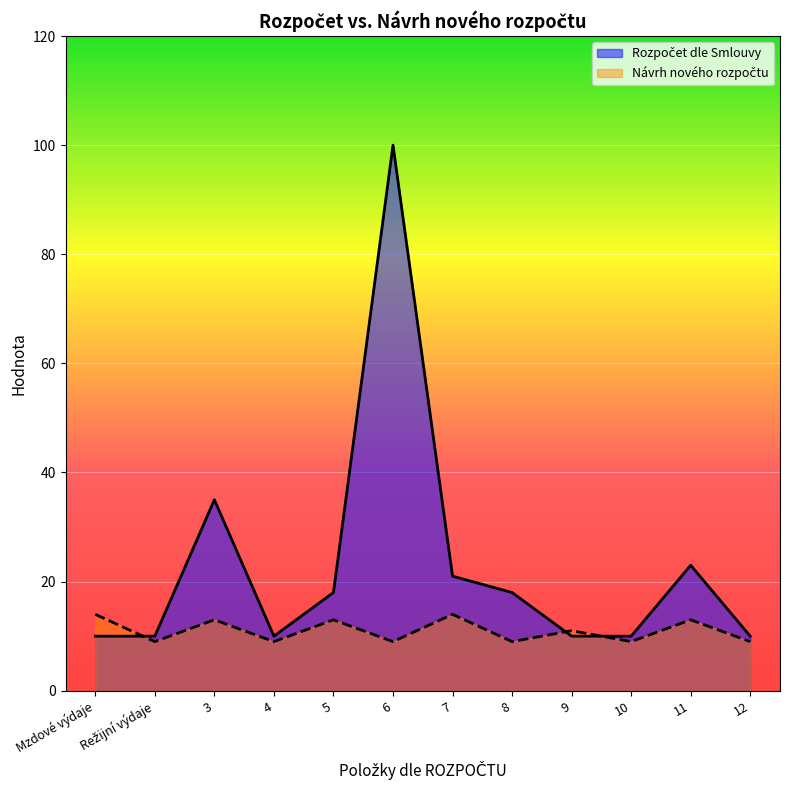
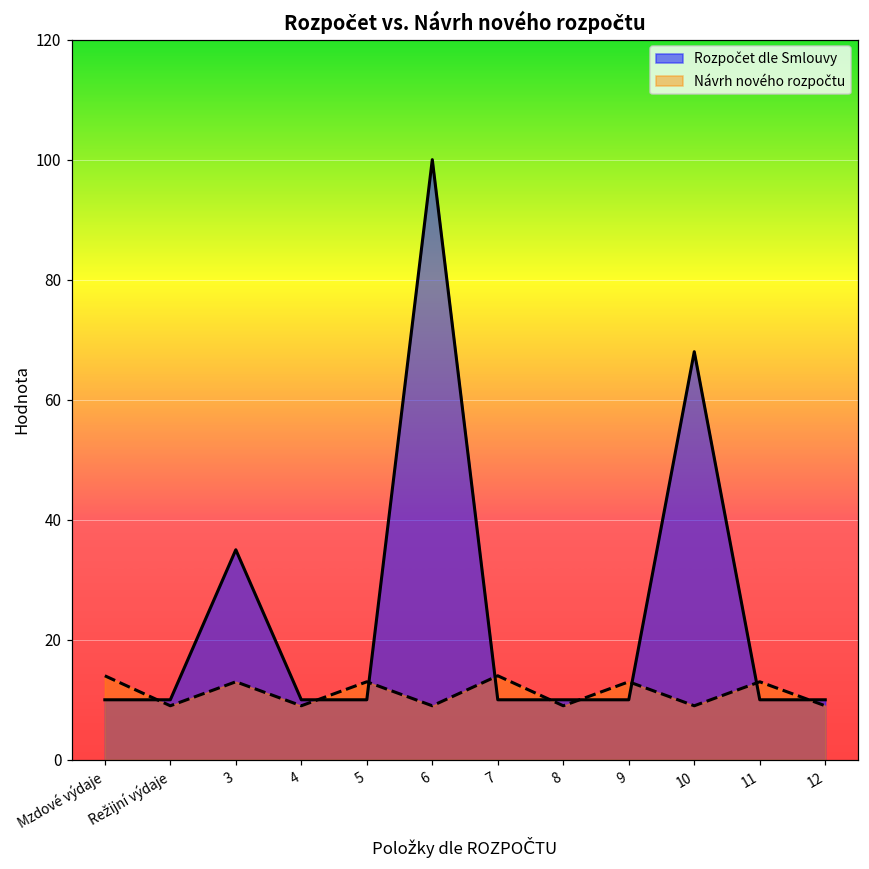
  {
    "Rozpočet dle Smlouvy": {
      "Mzdové výdaje": 10,
      "Režijní výdaje": 10,
      "3": 35,
      "4": 10,
-     "5": 18,
+     "5": 10,
      "6": 100,
-     "7": 21,
-     "8": 18,
+     "7": 10,
+     "8": 10,
      "9": 10,
-     "10": 10,
-     "11": 23,
+     "10": 68,
+     "11": 10,
      "12": 10
    },
    "Návrh nového rozpočtu": {
      "Mzdové výdaje": 14,
      "Režijní výdaje": 9,
      "3": 13,
      "4": 9,
      "5": 13,
      "6": 9,
      "7": 14,
      "8": 9,
-     "9": 11,
+     "9": 13,
      "10": 9,
      "11": 13,
      "12": 9
    }
  }
